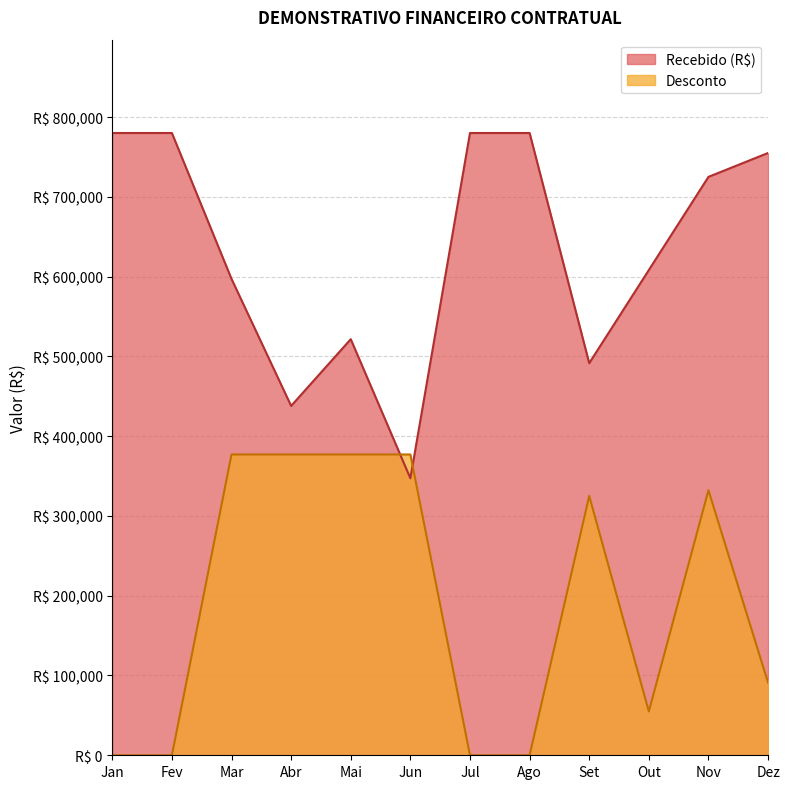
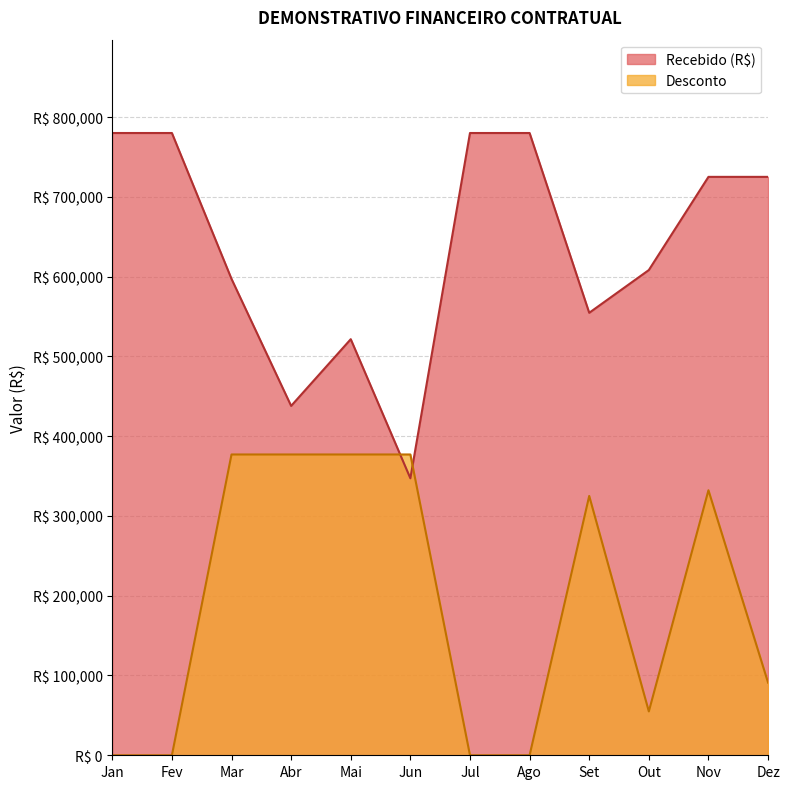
  {
    "Recebido (R$)": {
      "Jan": "R$ 780,000",
      "Fev": "R$ 780,000",
      "Mar": "R$ 600,000",
      "Abr": "R$ 440,000",
      "Mai": "R$ 520,000",
      "Jun": "R$ 350,000",
      "Jul": "R$ 780,000",
      "Ago": "R$ 780,000",
-     "Set": "R$ 490,000",
+     "Set": "R$ 550,000",
      "Out": "R$ 610,000",
      "Nov": "R$ 730,000",
-     "Dez": "R$ 750,000"
+     "Dez": "R$ 730,000"
    },
    "Desconto": {
      "Jan": "R$ 0",
      "Fev": "R$ 0",
      "Mar": "R$ 380,000",
      "Abr": "R$ 380,000",
      "Mai": "R$ 380,000",
      "Jun": "R$ 380,000",
      "Jul": "R$ 0",
      "Ago": "R$ 0",
      "Set": "R$ 330,000",
      "Out": "R$ 50,000",
      "Nov": "R$ 330,000",
      "Dez": "R$ 90,000"
    }
  }
